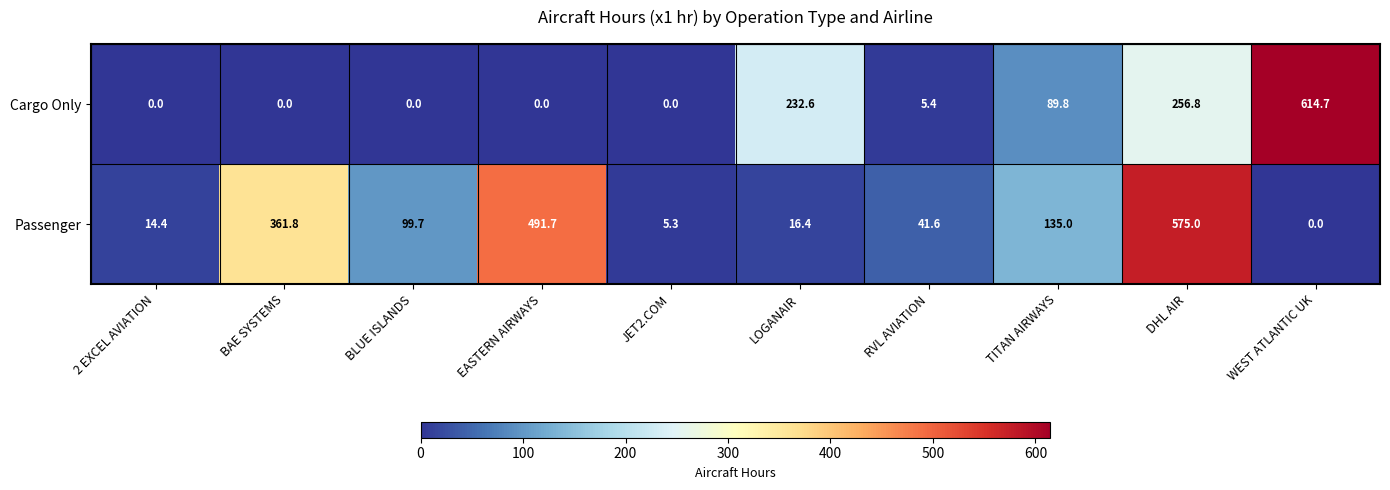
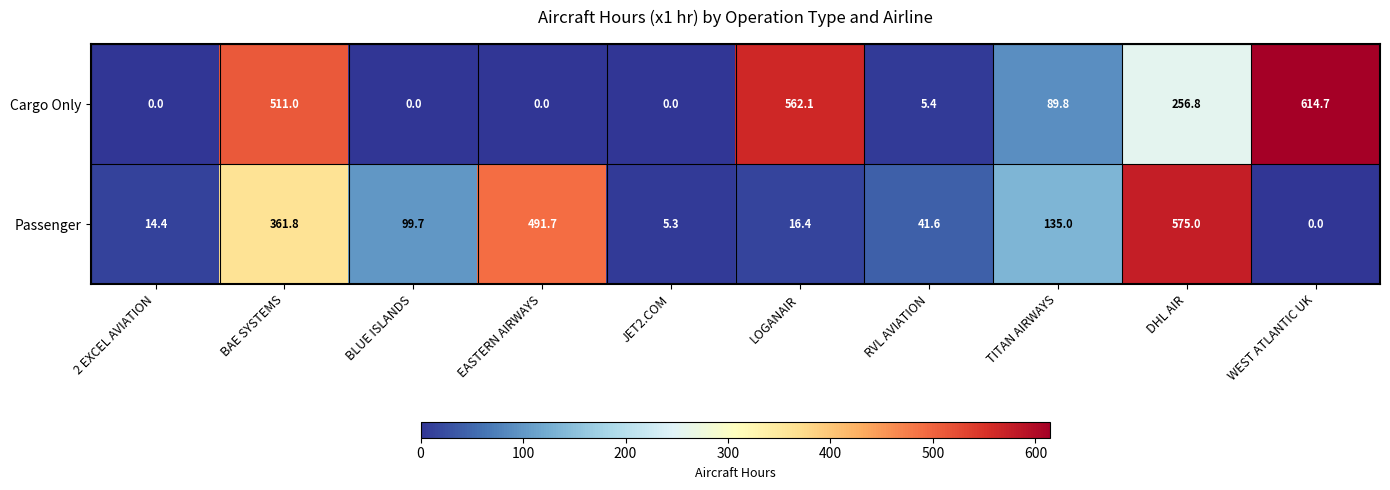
  {
    "Cargo Only": {
      "2 EXCEL AVIATION": 0.0,
-     "BAE SYSTEMS": 0.0,
+     "BAE SYSTEMS": 511.0,
      "BLUE ISLANDS": 0.0,
      "EASTERN AIRWAYS": 0.0,
      "JET2.COM": 0.0,
-     "LOGANAIR": 232.6,
+     "LOGANAIR": 562.1,
      "RVL AVIATION": 5.4,
      "TITAN AIRWAYS": 89.8,
      "DHL AIR": 256.8,
      "WEST ATLANTIC UK": 614.7
    },
    "Passenger": {
      "2 EXCEL AVIATION": 14.4,
      "BAE SYSTEMS": 361.8,
      "BLUE ISLANDS": 99.7,
      "EASTERN AIRWAYS": 491.7,
      "JET2.COM": 5.3,
      "LOGANAIR": 16.4,
      "RVL AVIATION": 41.6,
      "TITAN AIRWAYS": 135.0,
      "DHL AIR": 575.0,
      "WEST ATLANTIC UK": 0.0
    }
  }
